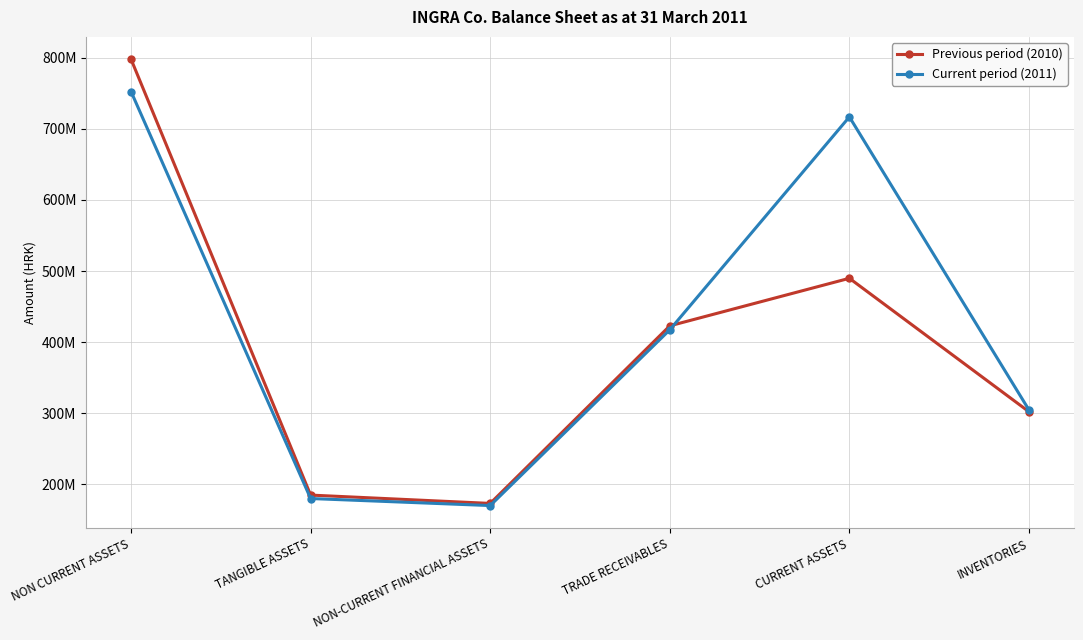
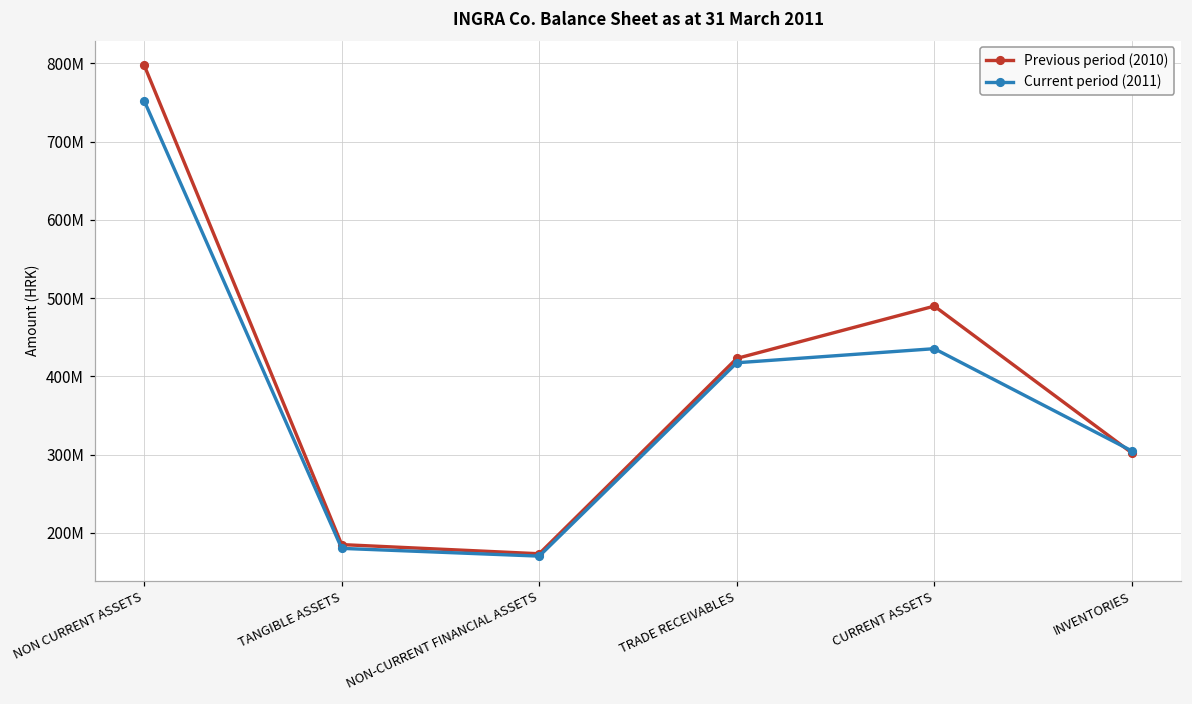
  {
    "Previous period (2010)": {
      "NON CURRENT ASSETS": 800000000,
      "TANGIBLE ASSETS": 190000000,
      "TRADE RECEIVABLES": 420000000,
      "CURRENT ASSETS": 490000000
    },
    "Current period (2011)": {
      "NON CURRENT ASSETS": 750000000,
      "TANGIBLE ASSETS": 180000000,
      "TRADE RECEIVABLES": 420000000,
-     "CURRENT ASSETS": 720000000
+     "CURRENT ASSETS": 440000000
    }
  }
